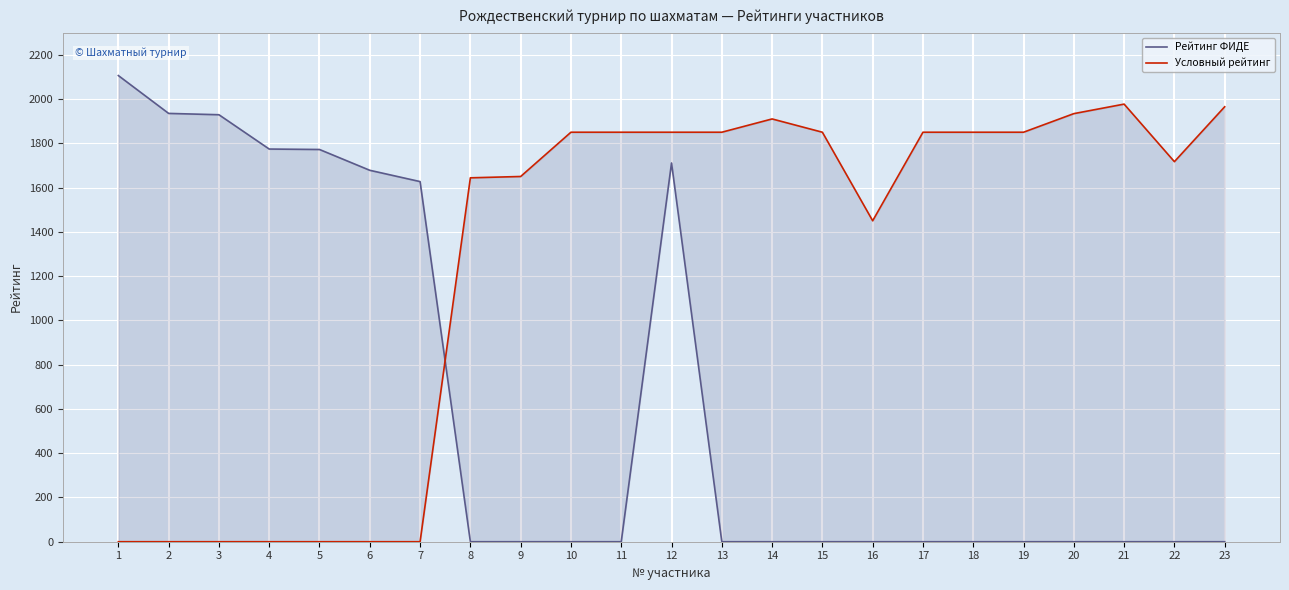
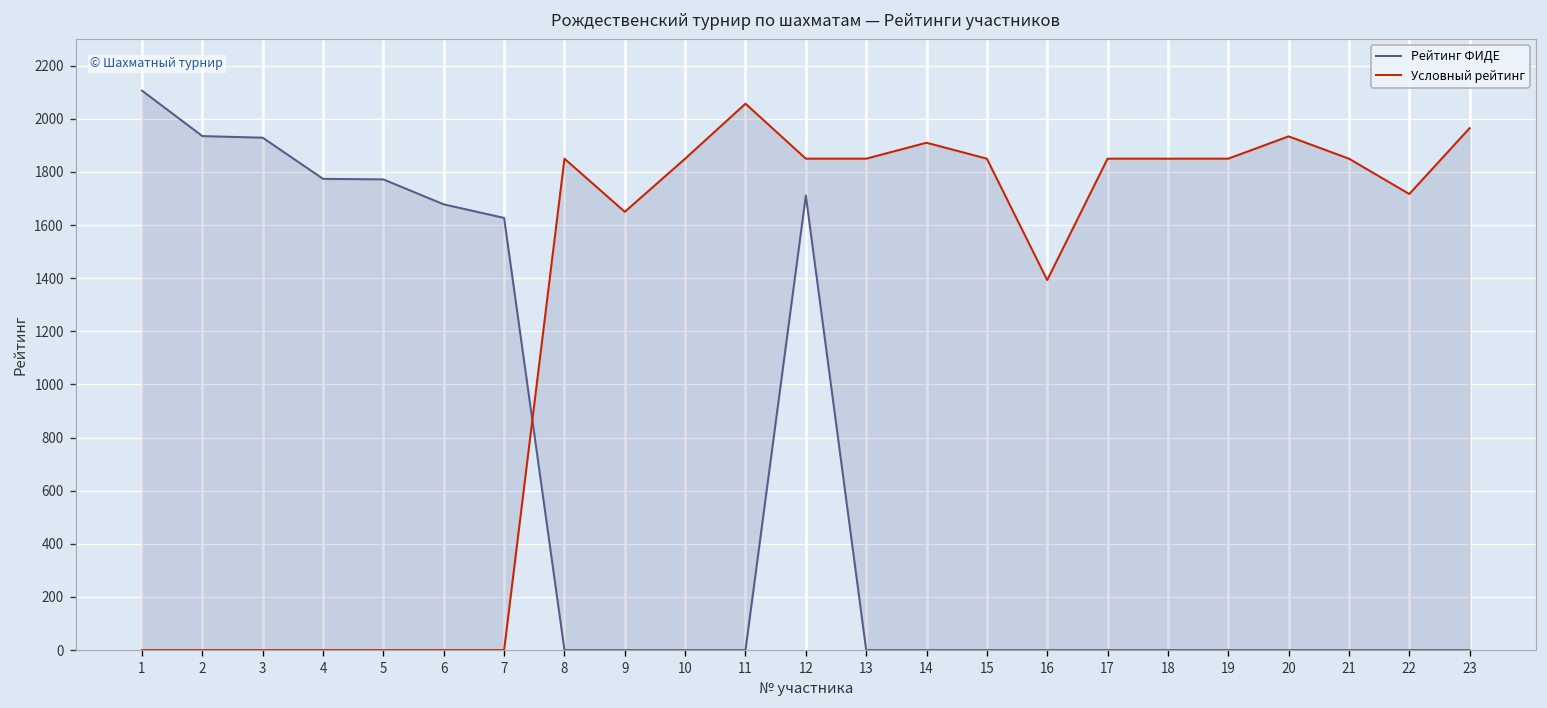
  {
    "Условный рейтинг": {
      "1": 0,
      "2": 0,
      "3": 0,
      "4": 0,
      "5": 0,
      "6": 0,
      "7": 0,
-     "8": 1640,
-     "11": 1850,
-     "16": 1450,
-     "21": 1980
+     "8": 1850,
+     "11": 2060,
+     "16": 1390,
+     "21": 1850
    }
  }
